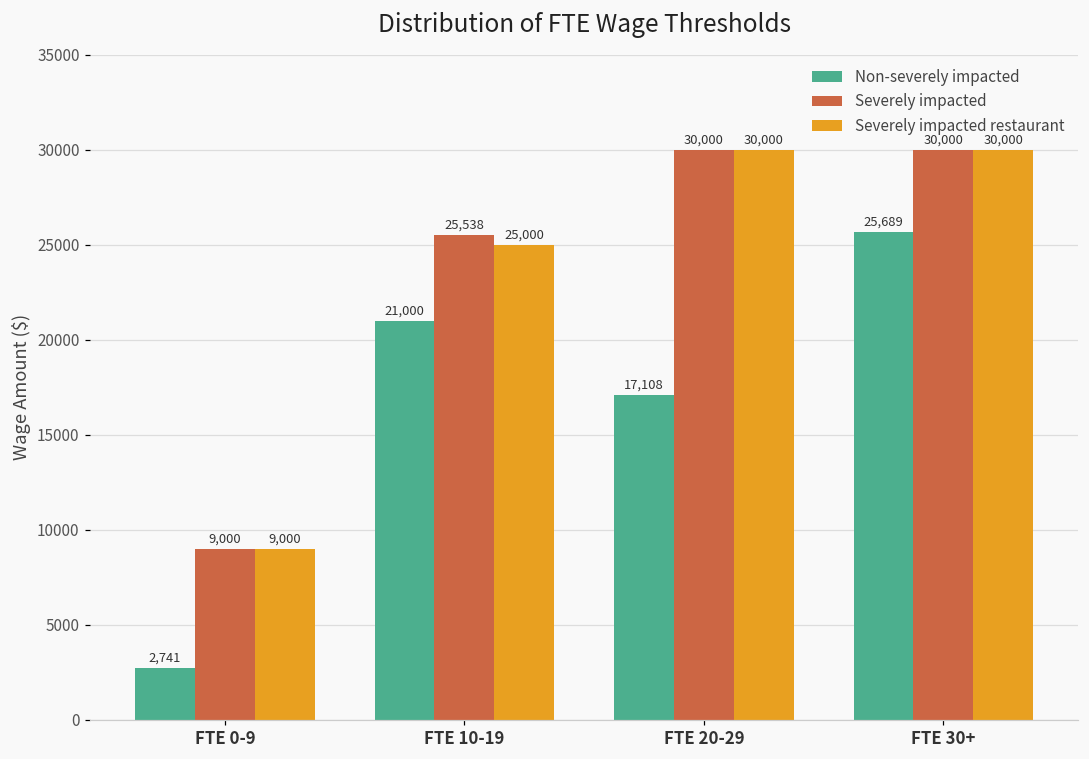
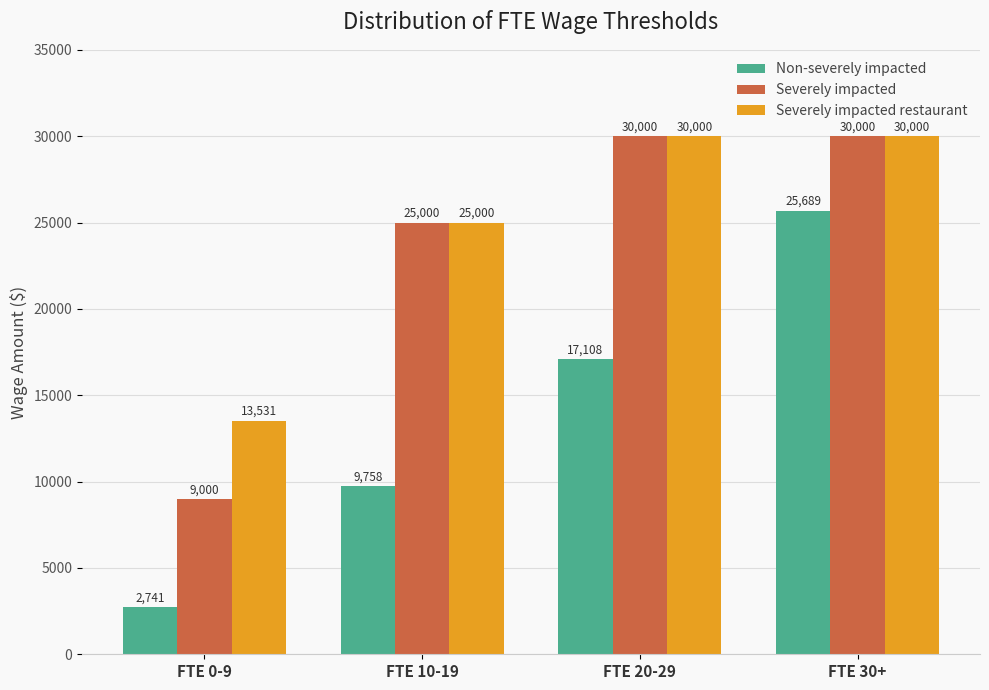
  {
    "Non-severely impacted": {
      "FTE 0-9": "2,741",
-     "FTE 10-19": "21,000",
+     "FTE 10-19": "9,758",
      "FTE 20-29": "17,108",
      "FTE 30+": "25,689"
    },
    "Severely impacted": {
      "FTE 0-9": "9,000",
-     "FTE 10-19": "25,538",
+     "FTE 10-19": "25,000",
      "FTE 20-29": "30,000",
      "FTE 30+": "30,000"
    },
    "Severely impacted restaurant": {
-     "FTE 0-9": "9,000",
+     "FTE 0-9": "13,531",
      "FTE 10-19": "25,000",
      "FTE 20-29": "30,000",
      "FTE 30+": "30,000"
    }
  }
